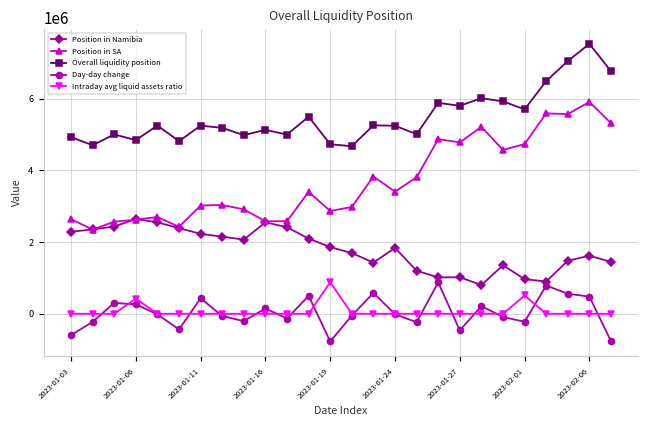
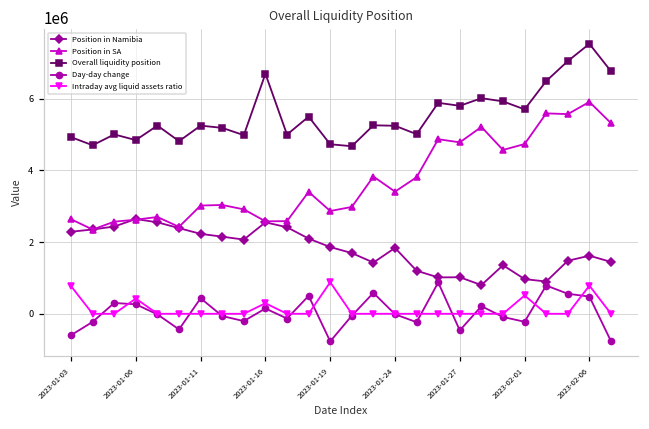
  {
    "Overall liquidity position": {
      "2023-01-03": 4900000,
      "2023-01-06": 4800000,
      "2023-01-11": 5200000,
-     "2023-01-16": 5100000,
+     "2023-01-16": 6700000,
      "2023-01-19": 4700000,
      "2023-01-24": 5200000,
      "2023-01-27": 5800000,
      "2023-02-01": 5700000,
      "2023-02-06": 7500000
    },
    "Intraday avg liquid assets ratio": {
-     "2023-01-03": 0,
+     "2023-01-03": 800000,
      "2023-01-06": 400000,
      "2023-01-11": 0,
-     "2023-01-16": 0,
+     "2023-01-16": 300000,
      "2023-01-19": 900000,
      "2023-01-27": 0,
      "2023-02-01": 500000,
-     "2023-02-06": 0
+     "2023-02-06": 800000
    }
  }
